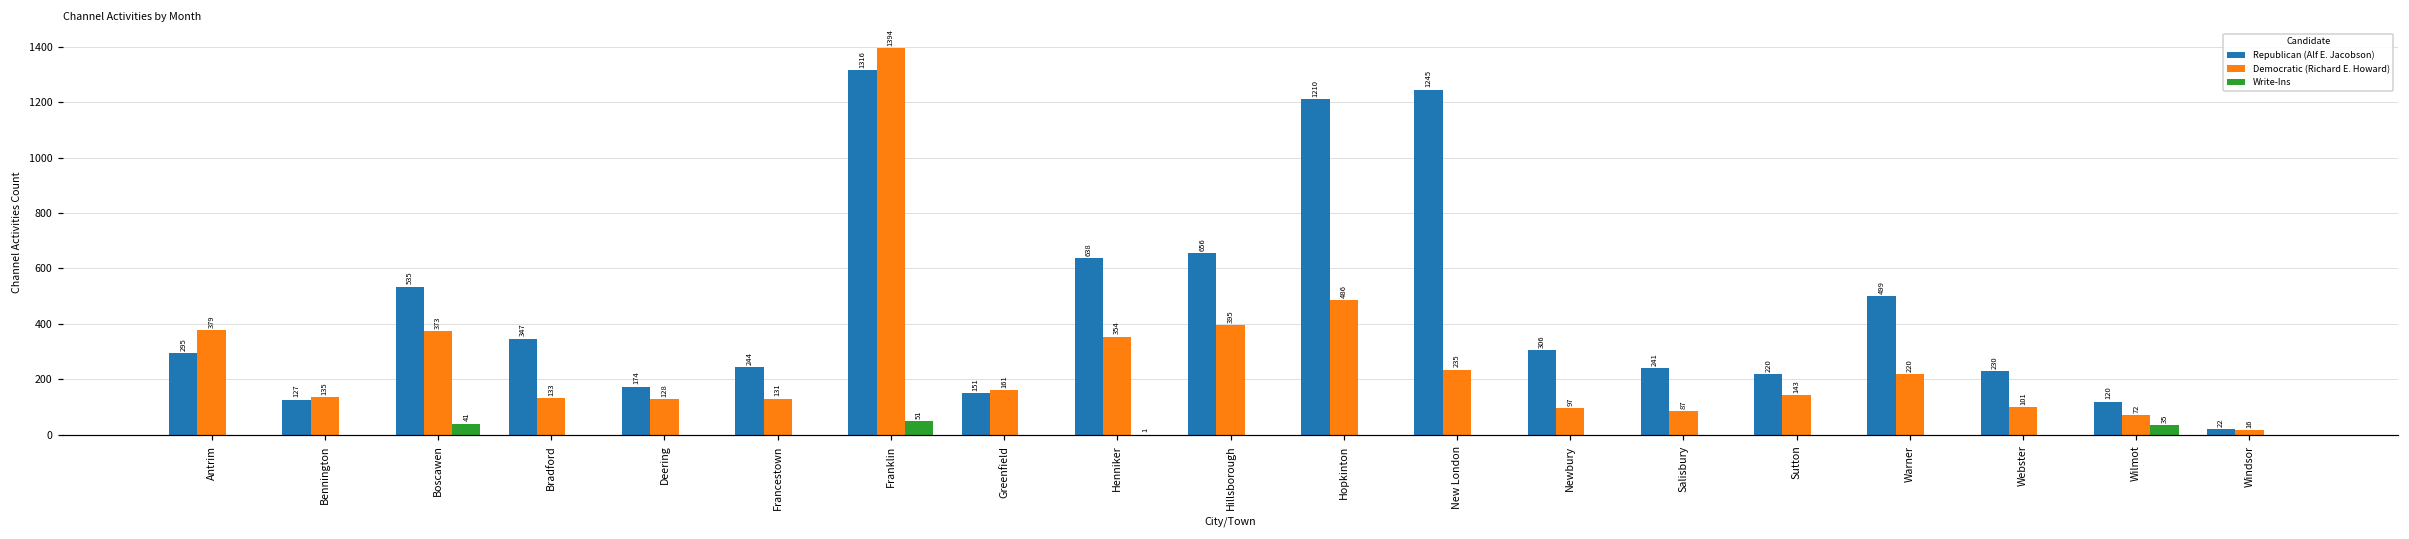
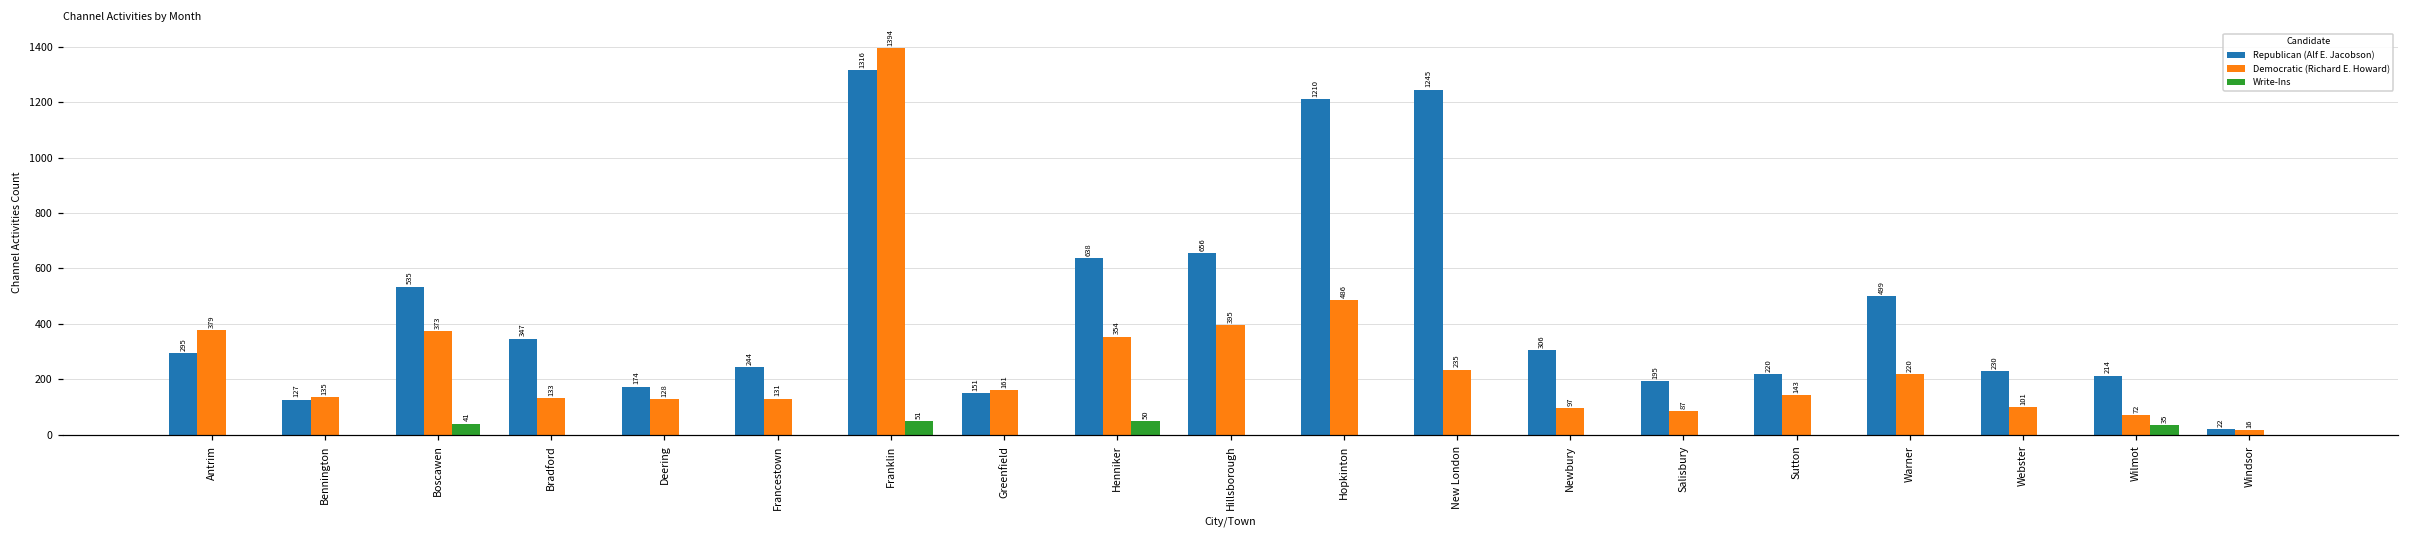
  {
    "Republican (Alf E. Jacobson)": {
      "Antrim": 295,
      "Bennington": 127,
      "Boscawen": 535,
      "Bradford": 347,
      "Deering": 174,
      "Francestown": 244,
      "Franklin": 1316,
      "Greenfield": 151,
      "Henniker": 638,
      "Hillsborough": 656,
      "Hopkinton": 1210,
      "New London": 1245,
      "Newbury": 306,
-     "Salisbury": 241,
+     "Salisbury": 195,
      "Sutton": 220,
      "Warner": 499,
      "Webster": 230,
-     "Wilmot": 120,
+     "Wilmot": 214,
      "Windsor": 22
    },
    "Democratic (Richard E. Howard)": {
      "Antrim": 379,
      "Bennington": 135,
      "Boscawen": 373,
      "Bradford": 133,
      "Deering": 128,
      "Francestown": 131,
      "Franklin": 1394,
      "Greenfield": 161,
      "Henniker": 354,
      "Hillsborough": 395,
      "Hopkinton": 486,
      "New London": 235,
      "Newbury": 97,
      "Salisbury": 87,
      "Sutton": 143,
      "Warner": 220,
      "Webster": 101,
      "Wilmot": 72,
      "Windsor": 16
    },
    "Write-Ins": {
      "Boscawen": 41,
      "Franklin": 51,
-     "Henniker": 1,
+     "Henniker": 50,
      "Wilmot": 35
    }
  }
